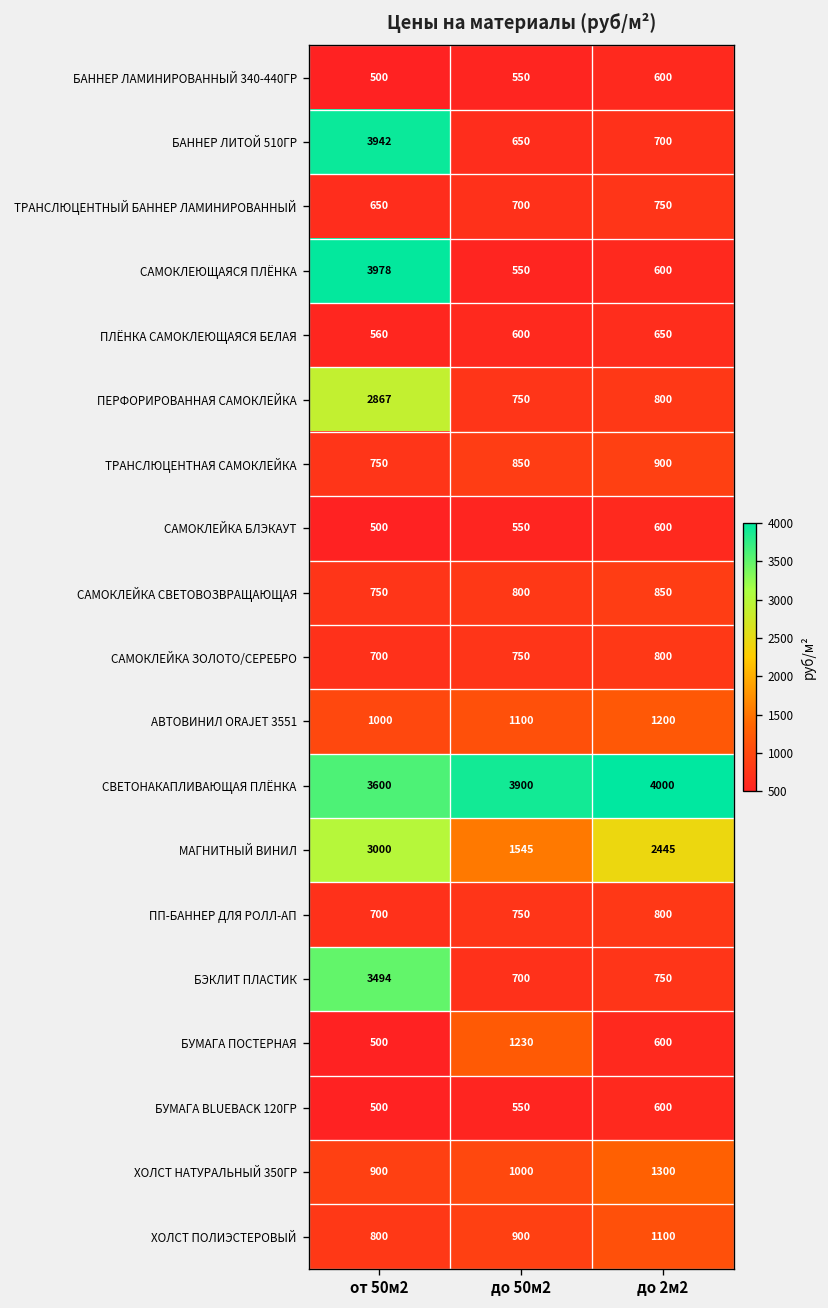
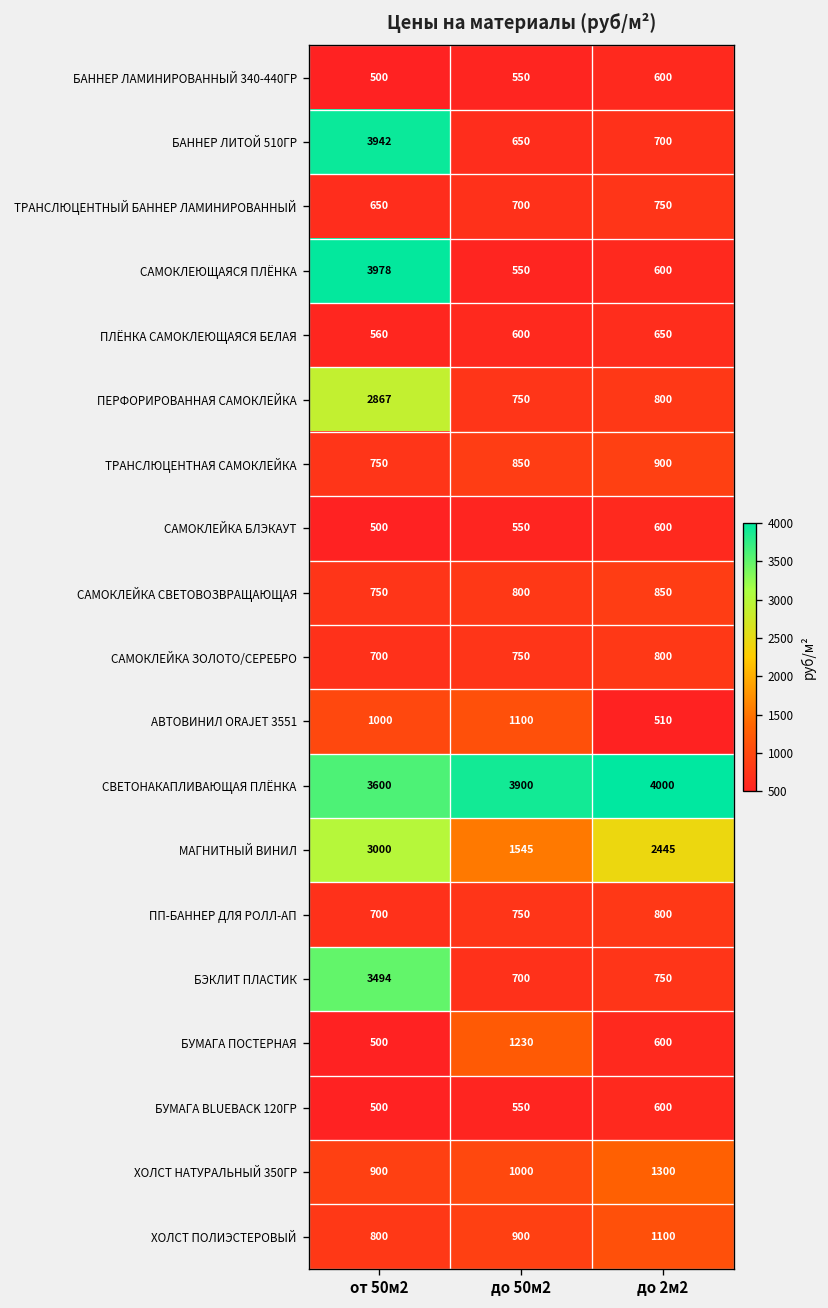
  {
    "БАННЕР ЛАМИНИРОВАННЫЙ 340-440ГР": {
      "от 50м2": 500,
      "до 50м2": 550,
      "до 2м2": 600
    },
    "БАННЕР ЛИТОЙ 510ГР": {
      "от 50м2": 3942,
      "до 50м2": 650,
      "до 2м2": 700
    },
    "ТРАНСЛЮЦЕНТНЫЙ БАННЕР ЛАМИНИРОВАННЫЙ": {
      "от 50м2": 650,
      "до 50м2": 700,
      "до 2м2": 750
    },
    "САМОКЛЕЮЩАЯСЯ ПЛЁНКА": {
      "от 50м2": 3978,
      "до 50м2": 550,
      "до 2м2": 600
    },
    "ПЛЁНКА САМОКЛЕЮЩАЯСЯ БЕЛАЯ": {
      "от 50м2": 560,
      "до 50м2": 600,
      "до 2м2": 650
    },
    "ПЕРФОРИРОВАННАЯ САМОКЛЕЙКА": {
      "от 50м2": 2867,
      "до 50м2": 750,
      "до 2м2": 800
    },
    "ТРАНСЛЮЦЕНТНАЯ САМОКЛЕЙКА": {
      "от 50м2": 750,
      "до 50м2": 850,
      "до 2м2": 900
    },
    "САМОКЛЕЙКА БЛЭКАУТ": {
      "от 50м2": 500,
      "до 50м2": 550,
      "до 2м2": 600
    },
    "САМОКЛЕЙКА СВЕТОВОЗВРАЩАЮЩАЯ": {
      "от 50м2": 750,
      "до 50м2": 800,
      "до 2м2": 850
    },
    "САМОКЛЕЙКА ЗОЛОТО/СЕРЕБРО": {
      "от 50м2": 700,
      "до 50м2": 750,
      "до 2м2": 800
    },
    "АВТОВИНИЛ ORAJET 3551": {
      "от 50м2": 1000,
      "до 50м2": 1100,
-     "до 2м2": 1200
+     "до 2м2": 510
    },
    "СВЕТОНАКАПЛИВАЮЩАЯ ПЛЁНКА": {
      "от 50м2": 3600,
      "до 50м2": 3900,
      "до 2м2": 4000
    },
    "МАГНИТНЫЙ ВИНИЛ": {
      "от 50м2": 3000,
      "до 50м2": 1545,
      "до 2м2": 2445
    },
    "ПП-БАННЕР ДЛЯ РОЛЛ-АП": {
      "от 50м2": 700,
      "до 50м2": 750,
      "до 2м2": 800
    },
    "БЭКЛИТ ПЛАСТИК": {
      "от 50м2": 3494,
      "до 50м2": 700,
      "до 2м2": 750
    },
    "БУМАГА ПОСТЕРНАЯ": {
      "от 50м2": 500,
      "до 50м2": 1230,
      "до 2м2": 600
    },
    "БУМАГА BLUEBACK 120ГР": {
      "от 50м2": 500,
      "до 50м2": 550,
      "до 2м2": 600
    },
    "ХОЛСТ НАТУРАЛЬНЫЙ 350ГР": {
      "от 50м2": 900,
      "до 50м2": 1000,
      "до 2м2": 1300
    },
    "ХОЛСТ ПОЛИЭСТЕРОВЫЙ": {
      "от 50м2": 800,
      "до 50м2": 900,
      "до 2м2": 1100
    }
  }
